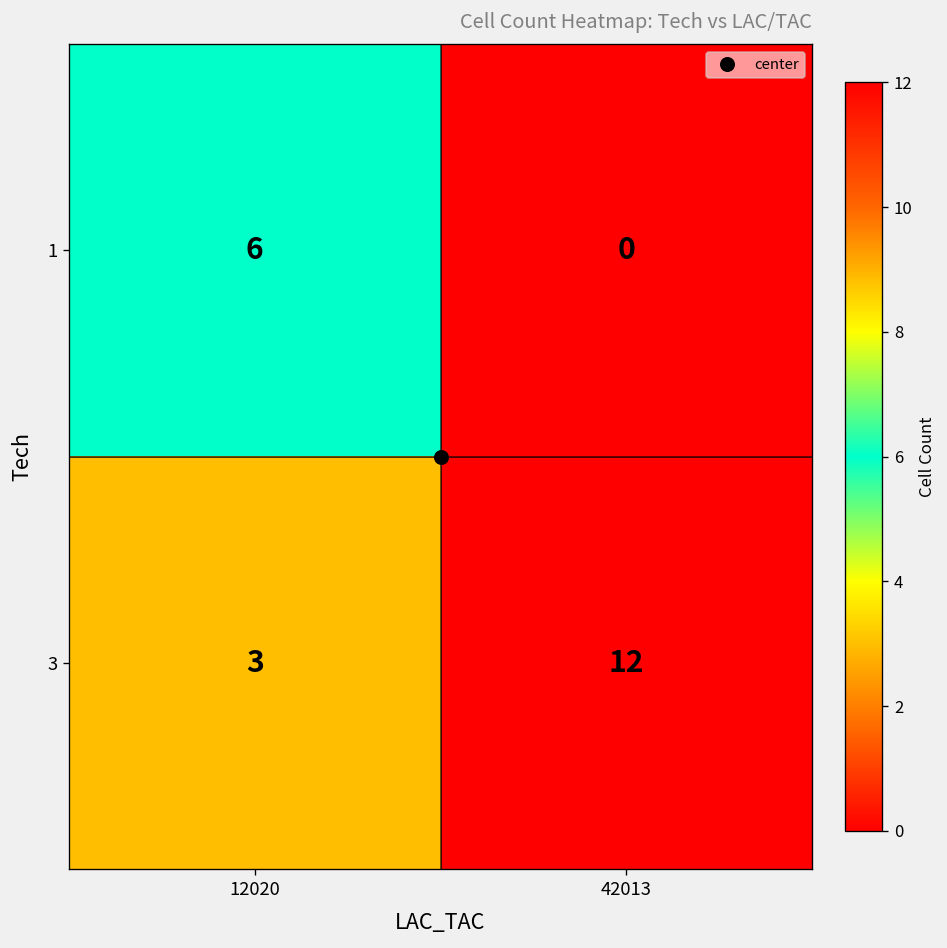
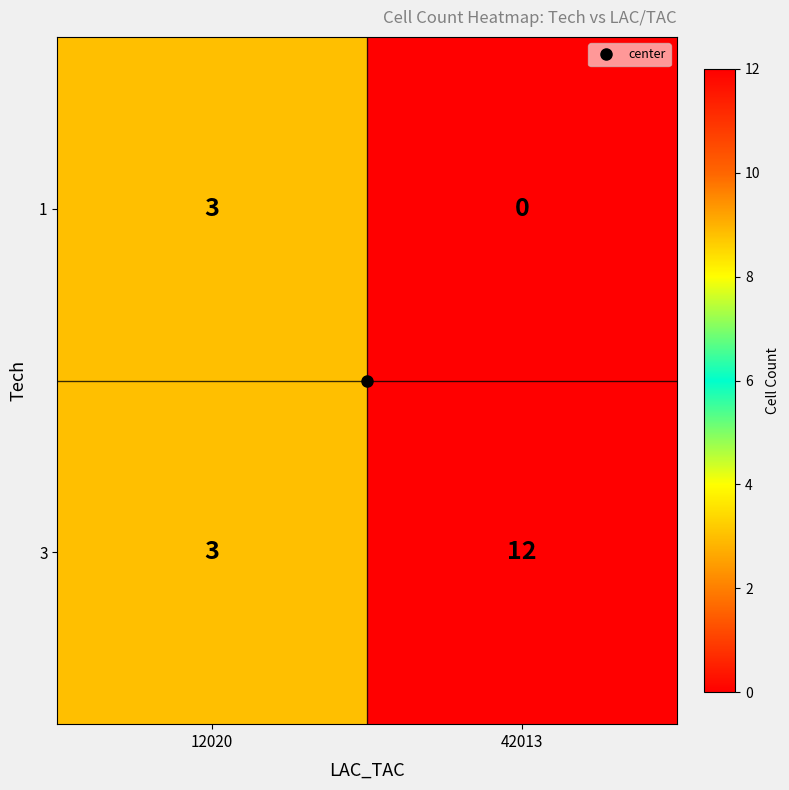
  {
    "1": {
-     "12020": 6,
+     "12020": 3,
      "42013": 0
    },
    "3": {
      "12020": 3,
      "42013": 12
    }
  }
